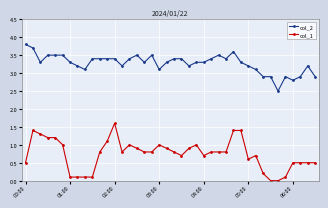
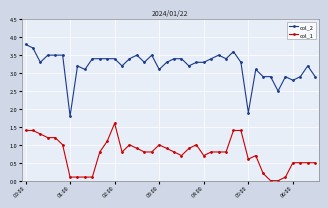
  {
    "col_2": {
      "00:00": 3.8,
-     "01:00": 3.3,
+     "01:00": 1.8,
      "02:00": 3.4,
      "03:00": 3.1,
      "04:00": 3.3,
-     "05:00": 3.2,
+     "05:00": 1.9,
      "06:00": 2.8
    },
    "col_1": {
-     "00:00": 0.5,
+     "00:00": 1.4,
      "01:00": 0.1,
      "02:00": 1.6,
      "03:00": 1.0,
      "04:00": 0.7,
      "05:00": 0.6,
      "06:00": 0.5
    }
  }
